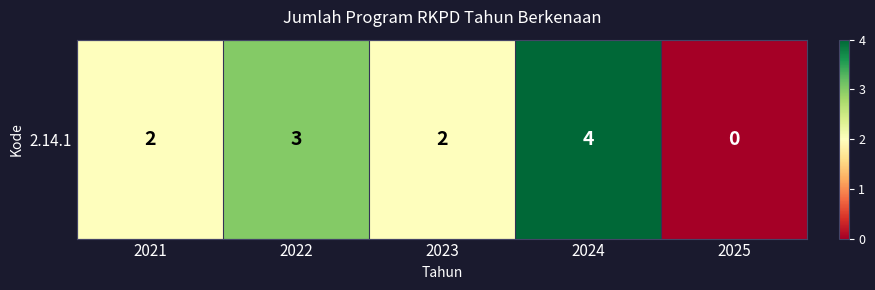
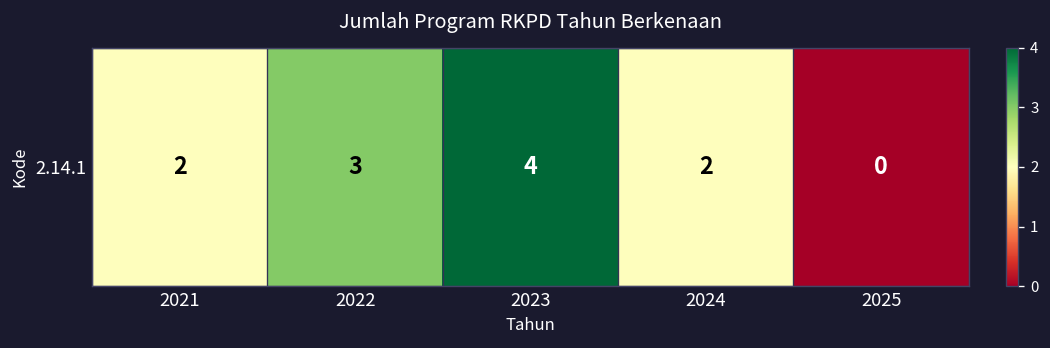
  {
    "2.14.1": {
      "2021": 2,
      "2022": 3,
-     "2023": 2,
-     "2024": 4,
+     "2023": 4,
+     "2024": 2,
      "2025": 0
    }
  }
